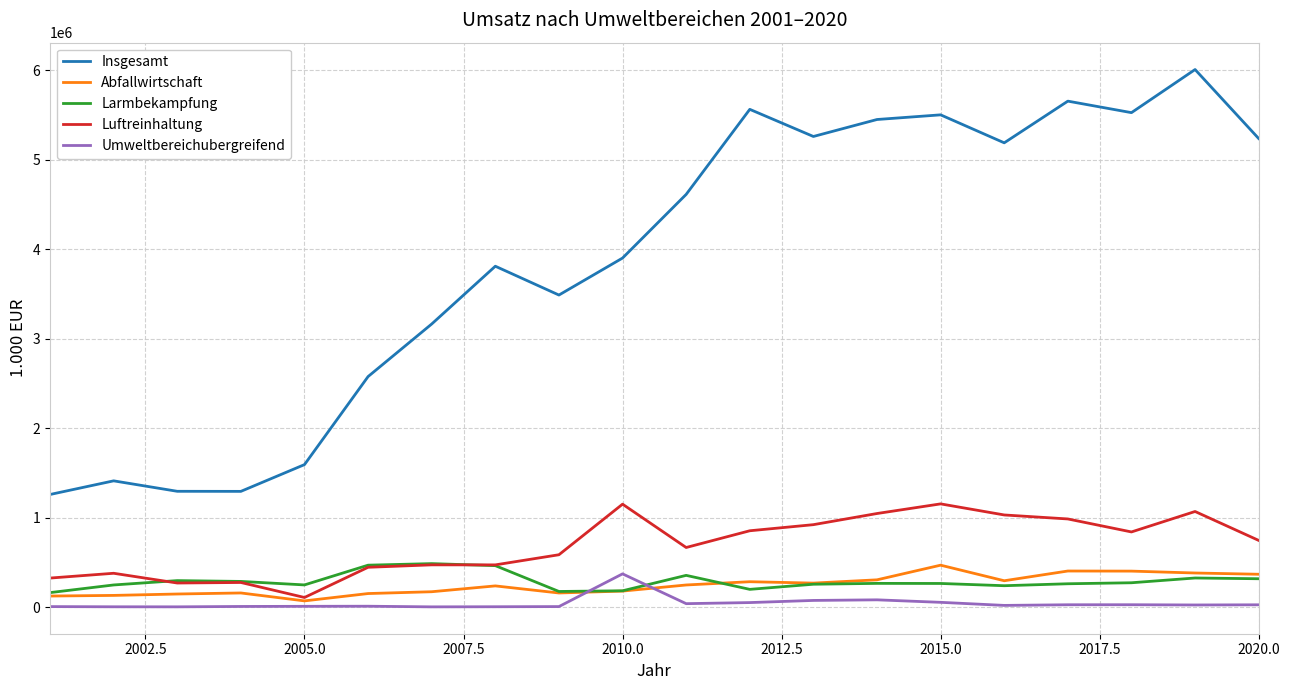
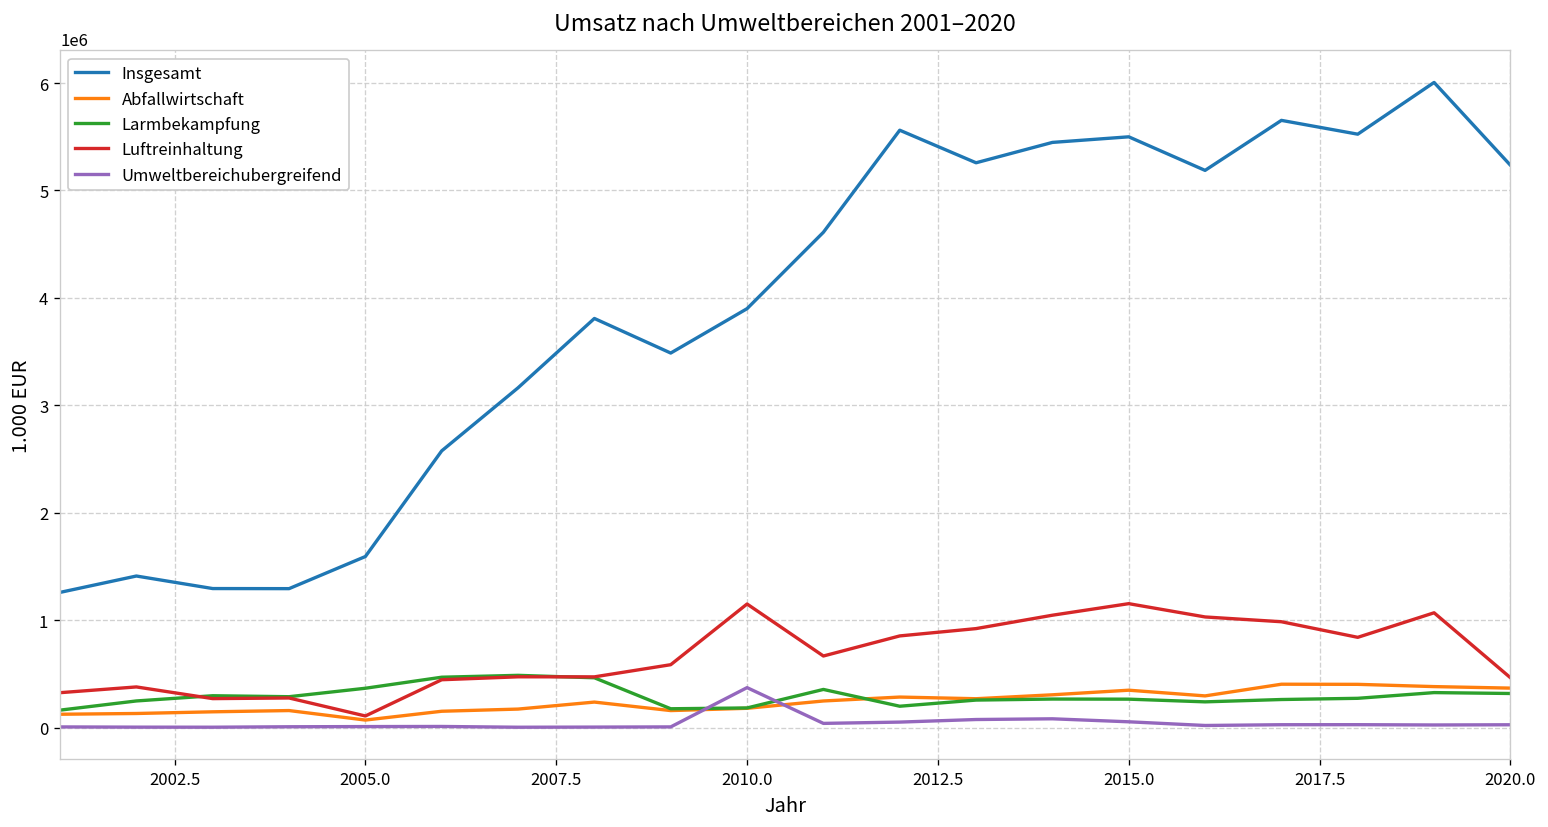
  {
    "Insgesamt": {
      "2005.0": 1600000,
      "2010.0": 3900000,
      "2015.0": 5500000,
      "2020.0": 5200000
    },
    "Abfallwirtschaft": {
      "2005.0": 100000,
-     "2015.0": 500000,
+     "2015.0": 300000,
      "2020.0": 400000
    },
    "Larmbekampfung": {
-     "2005.0": 300000,
+     "2005.0": 400000,
      "2015.0": 300000,
      "2020.0": 300000
    },
    "Luftreinhaltung": {
      "2005.0": 100000,
      "2010.0": 1200000,
      "2015.0": 1200000,
-     "2020.0": 700000
+     "2020.0": 500000
    },
    "Umweltbereichubergreifend": {
      "2005.0": 0,
      "2010.0": 400000,
      "2015.0": 100000,
      "2020.0": 0
    }
  }
